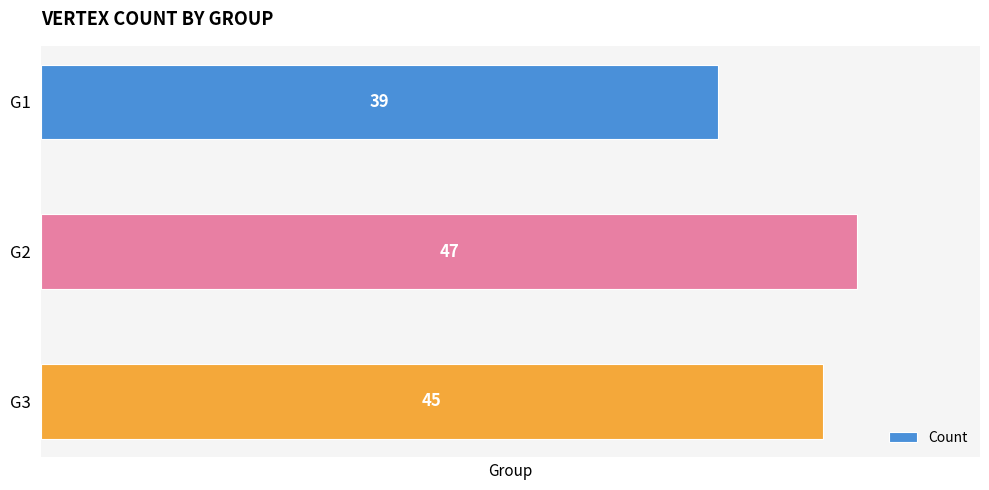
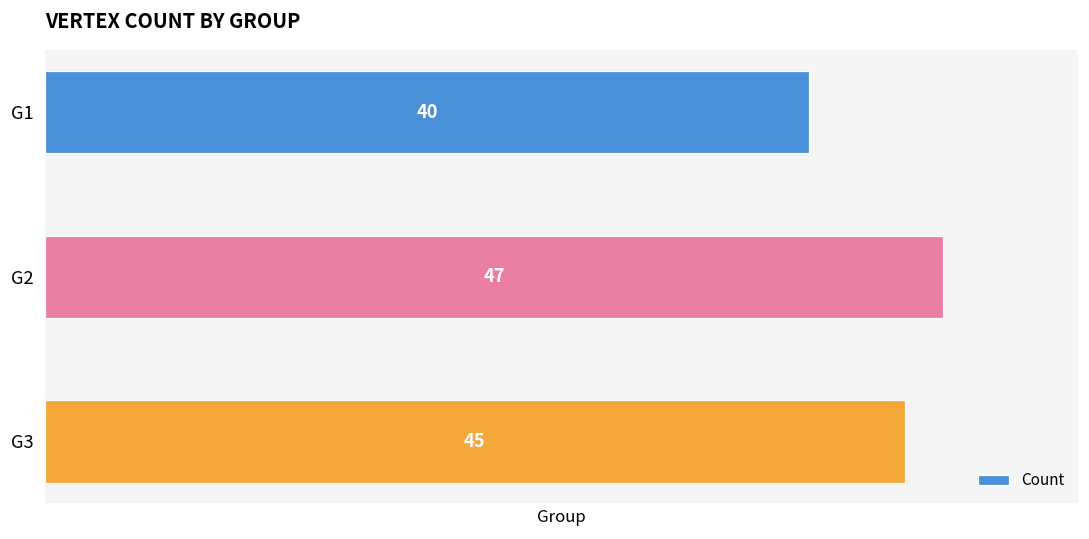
  {
-   "G1": 39,
+   "G1": 40,
    "G2": 47,
    "G3": 45
  }
